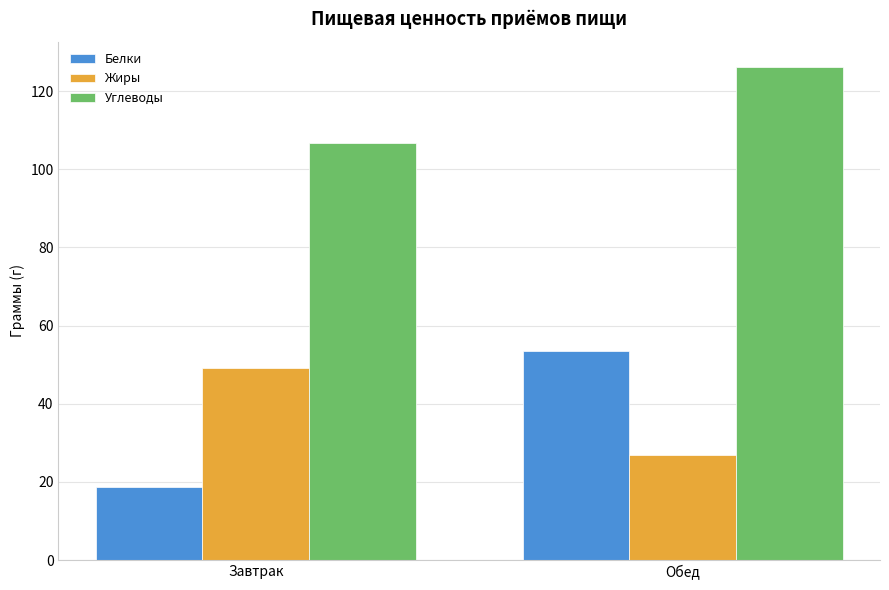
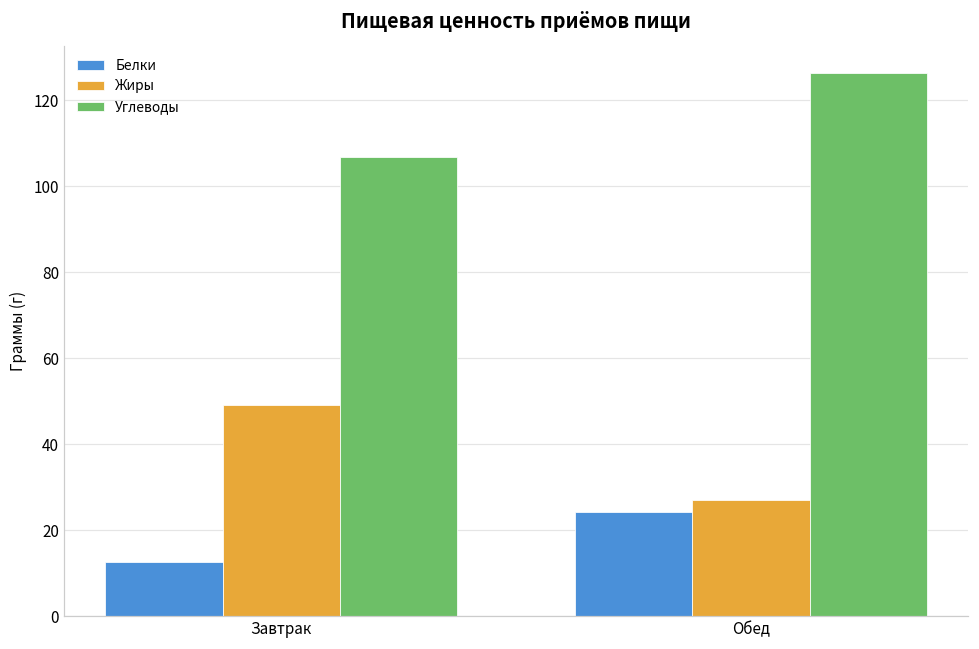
  {
    "Белки": {
-     "Завтрак": 19,
-     "Обед": 54
+     "Завтрак": 12,
+     "Обед": 24
    },
    "Жиры": {
      "Завтрак": 49,
      "Обед": 27
    },
    "Углеводы": {
      "Завтрак": 107,
      "Обед": 126
    }
  }
